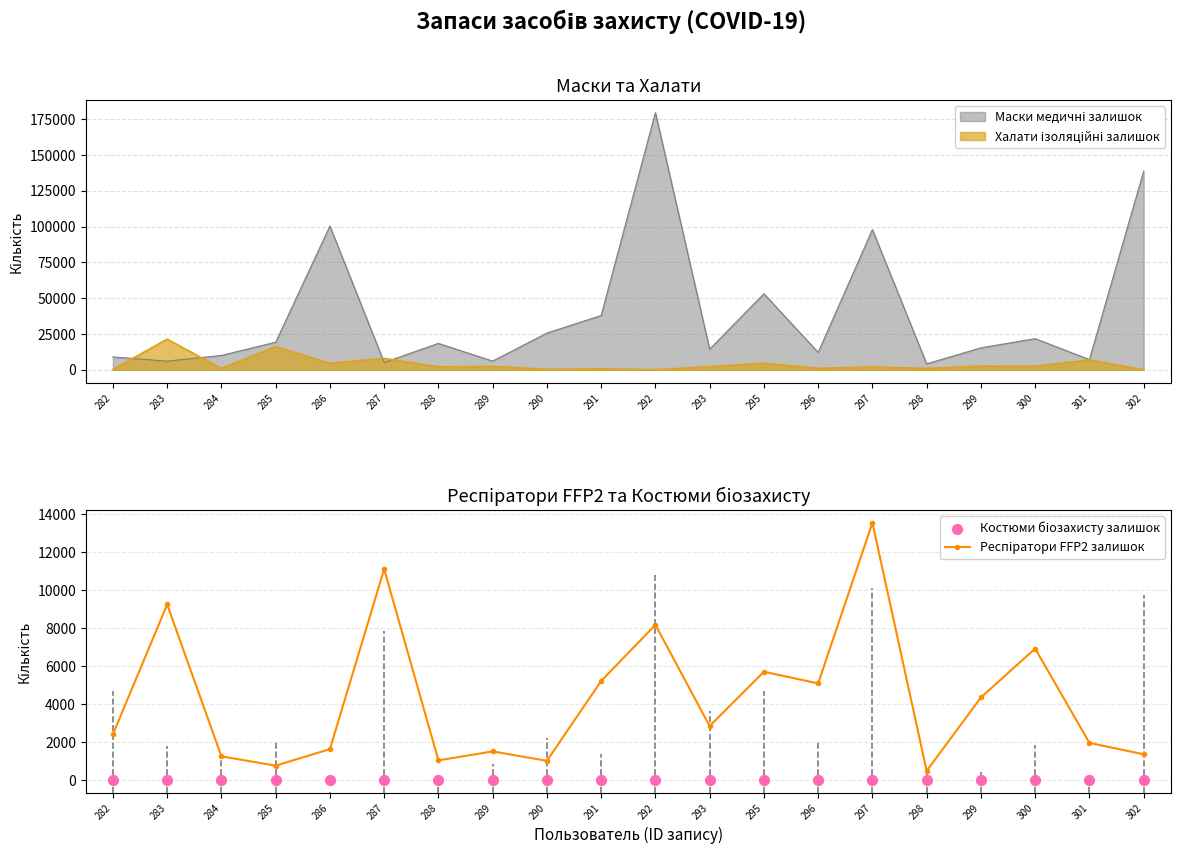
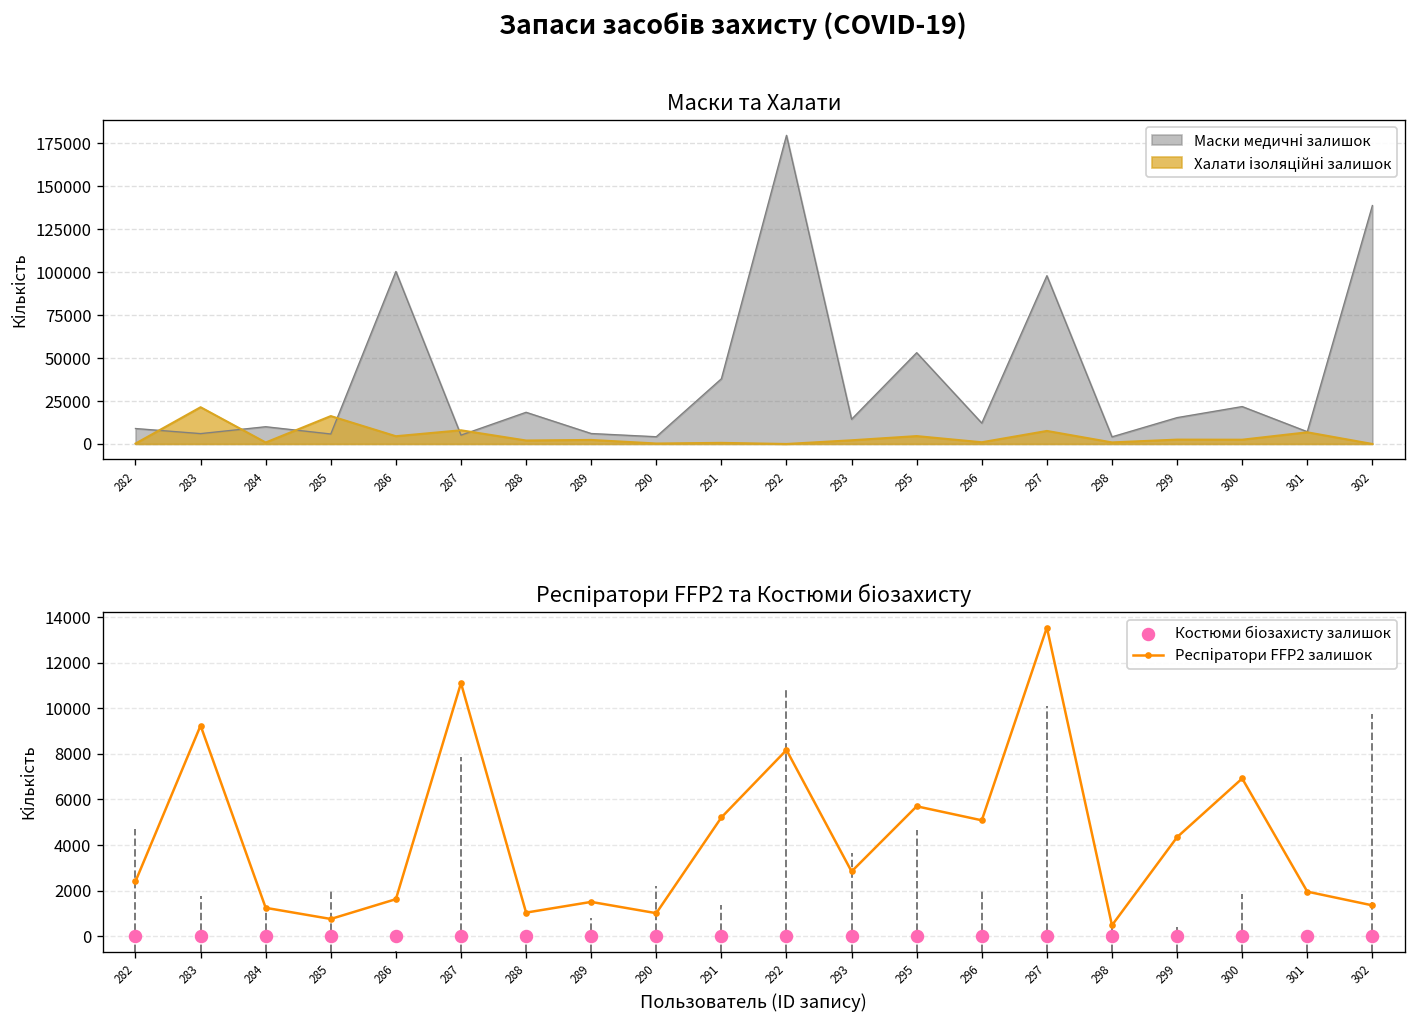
  {
    "Маски та Халати": {
      "Маски медичні залишок": {
        "282": 9000,
        "283": 6000,
        "284": 10000,
-       "285": 19000,
+       "285": 6000,
        "286": 100000,
        "287": 5000,
        "288": 18000,
        "289": 6000,
-       "290": 26000,
+       "290": 4000,
        "291": 38000,
        "292": 180000,
        "293": 14000,
        "295": 53000,
        "296": 12000,
        "297": 98000,
        "298": 4000,
        "299": 15000,
        "300": 22000,
        "302": 139000
      },
      "Халати ізоляційні залишок": {
        "282": 0,
        "283": 21000,
        "284": 1000,
        "285": 16000,
        "286": 5000,
        "287": 8000,
        "288": 2000,
        "289": 2000,
        "290": 0,
        "291": 1000,
        "292": 0,
        "293": 2000,
        "295": 5000,
        "296": 1000,
-       "297": 2000,
+       "297": 8000,
        "298": 1000,
        "299": 3000,
        "300": 2000,
        "302": 0
      }
    },
    "Респіратори FFP2 та Костюми біозахисту": {
      "Респіратори FFP2 залишок": {
        "282": 2400,
        "283": 9200,
        "284": 1200,
        "285": 800,
        "286": 1600,
        "287": 11100,
        "288": 1000,
        "289": 1500,
        "290": 1000,
        "291": 5200,
        "292": 8200,
        "293": 2800,
        "295": 5700,
        "296": 5100,
        "297": 13500,
        "298": 500,
        "299": 4300,
        "300": 6900,
        "301": 2000,
        "302": 1300
      }
    }
  }
